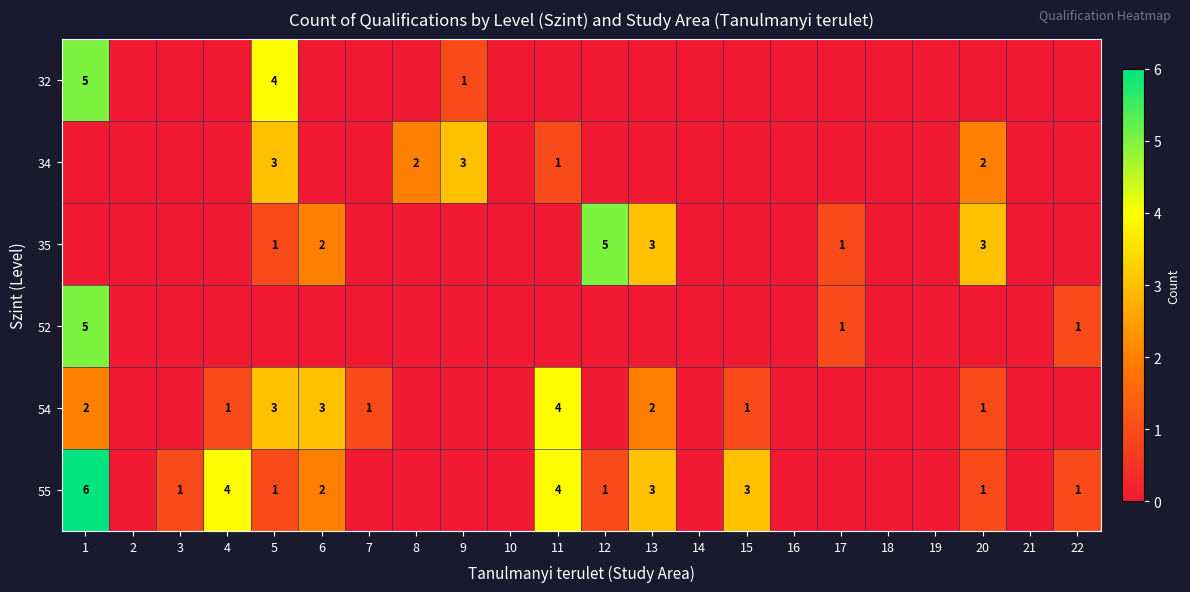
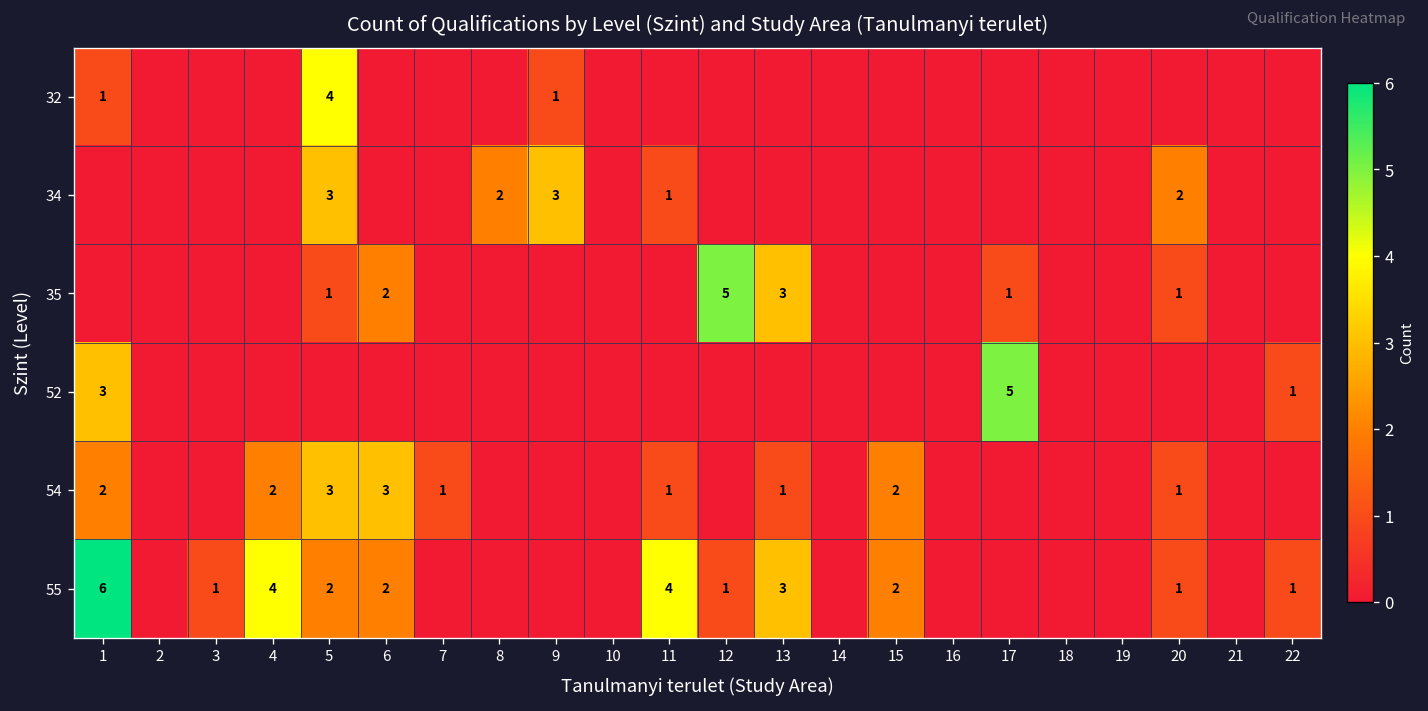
  {
    "32": {
-     "1": 5,
+     "1": 1,
      "5": 4,
      "9": 1
    },
    "34": {
      "5": 3,
      "8": 2,
      "9": 3,
      "11": 1,
      "20": 2
    },
    "35": {
      "5": 1,
      "6": 2,
      "12": 5,
      "13": 3,
      "17": 1,
-     "20": 3
+     "20": 1
    },
    "52": {
-     "1": 5,
-     "17": 1,
+     "1": 3,
+     "17": 5,
      "22": 1
    },
    "54": {
      "1": 2,
-     "4": 1,
+     "4": 2,
      "5": 3,
      "6": 3,
      "7": 1,
-     "11": 4,
-     "13": 2,
-     "15": 1,
+     "11": 1,
+     "13": 1,
+     "15": 2,
      "20": 1
    },
    "55": {
      "1": 6,
      "3": 1,
      "4": 4,
-     "5": 1,
+     "5": 2,
      "6": 2,
      "11": 4,
      "12": 1,
      "13": 3,
-     "15": 3,
+     "15": 2,
      "20": 1,
      "22": 1
    }
  }
